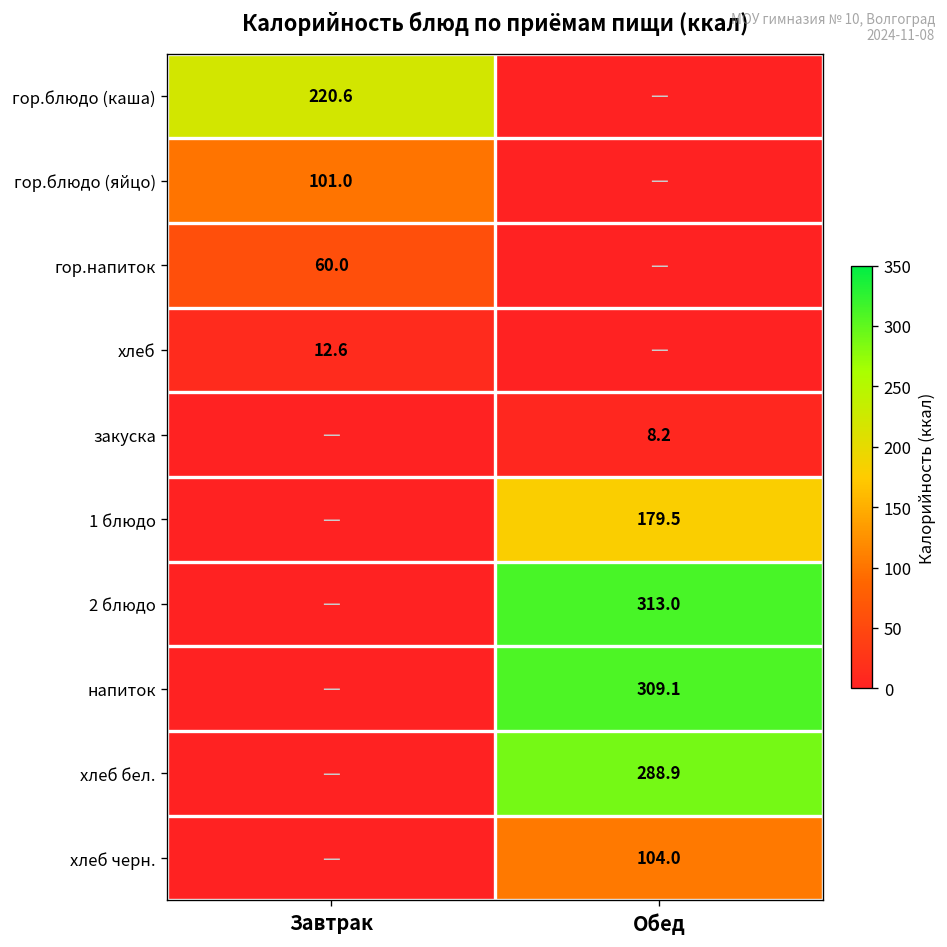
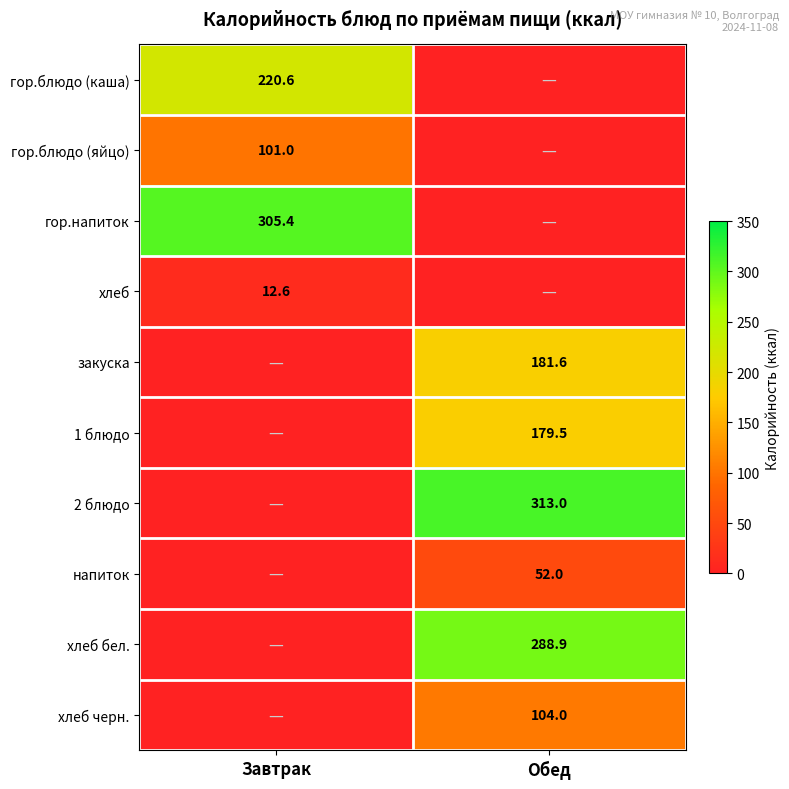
  {
    "гор.блюдо (каша)": {
      "Завтрак": 220.6
    },
    "гор.блюдо (яйцо)": {
      "Завтрак": 101.0
    },
    "гор.напиток": {
-     "Завтрак": 60.0
+     "Завтрак": 305.4
    },
    "хлеб": {
      "Завтрак": 12.6
    },
    "закуска": {
-     "Обед": 8.2
+     "Обед": 181.6
    },
    "1 блюдо": {
      "Обед": 179.5
    },
    "2 блюдо": {
      "Обед": 313.0
    },
    "напиток": {
-     "Обед": 309.1
+     "Обед": 52.0
    },
    "хлеб бел.": {
      "Обед": 288.9
    },
    "хлеб черн.": {
      "Обед": 104.0
    }
  }
